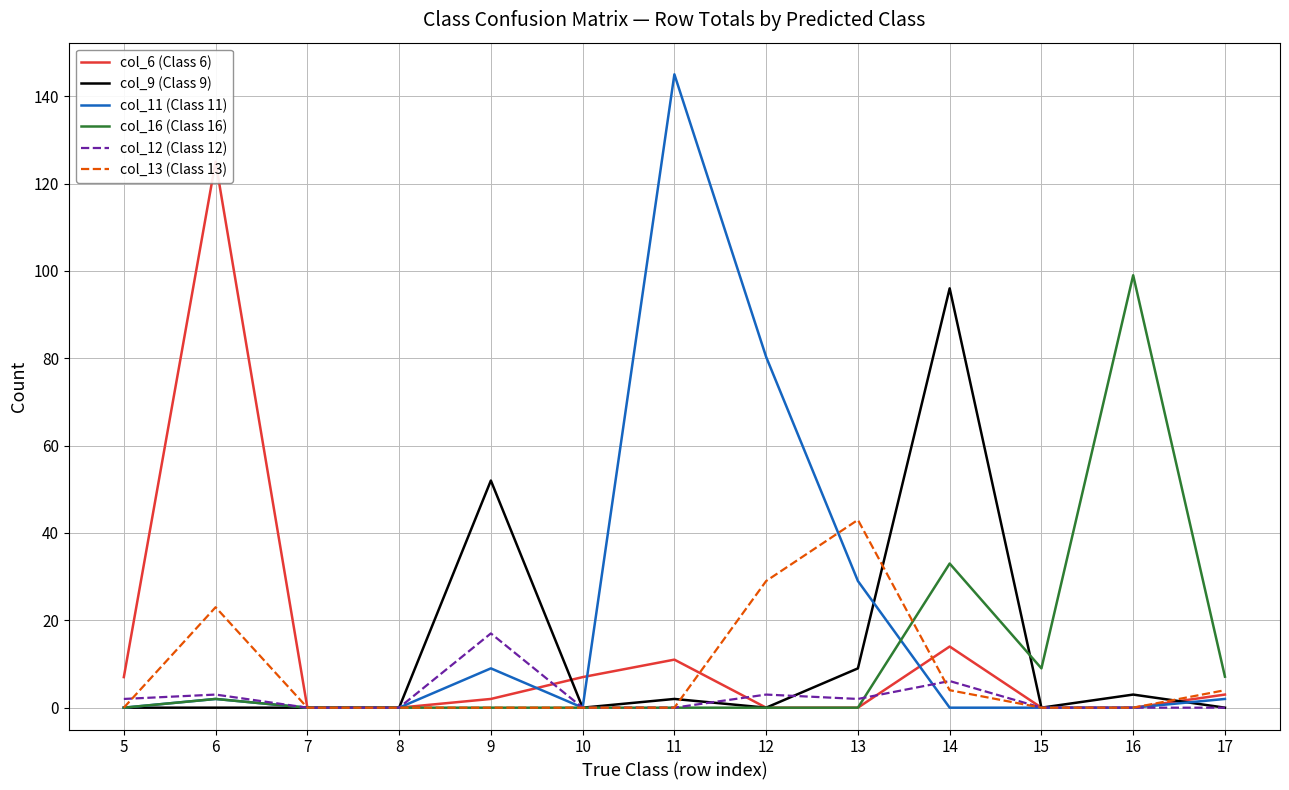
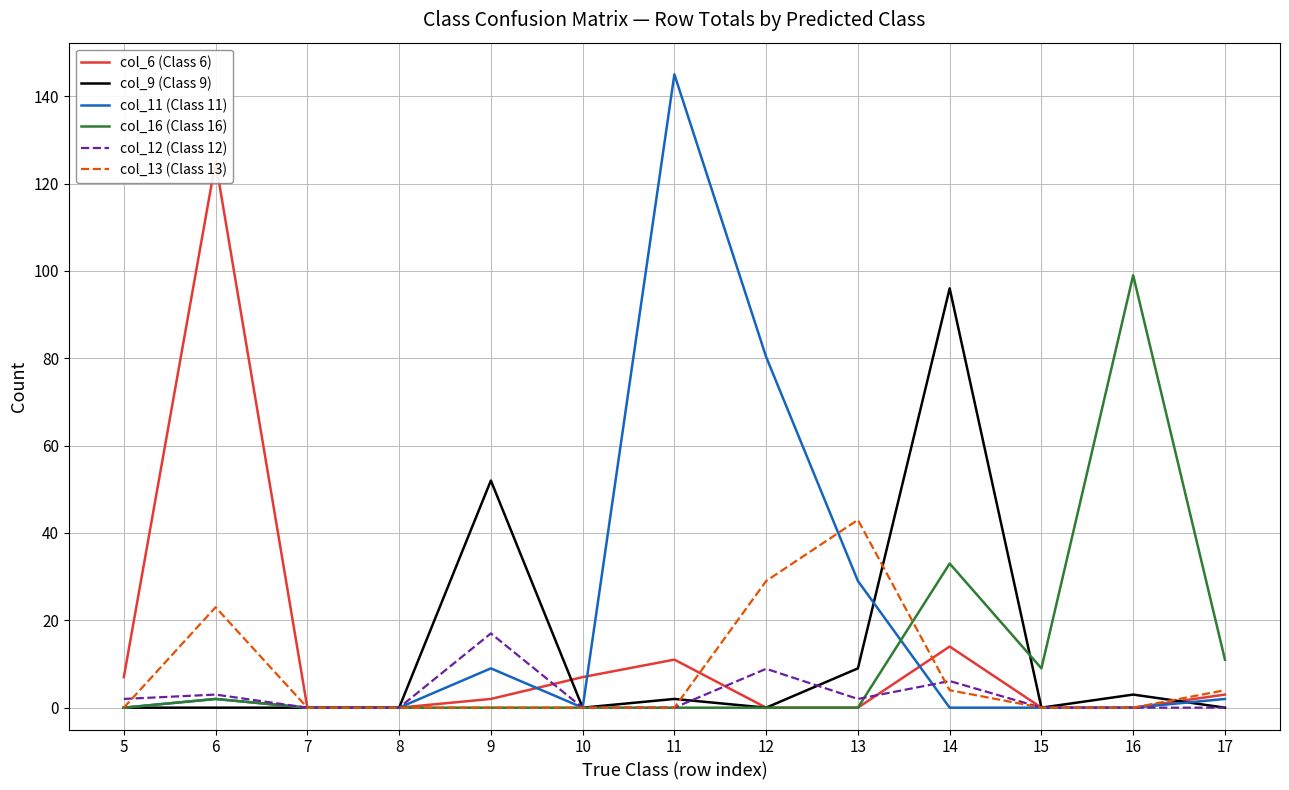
  {
    "col_9 (Class 9)": {
      "6": 0,
      "9": 52,
      "11": 2,
      "13": 9,
      "14": 96,
      "16": 3
    },
    "col_11 (Class 11)": {
      "9": 9,
      "11": 145,
      "12": 80,
      "13": 29,
      "14": 0,
      "17": 2
    },
    "col_16 (Class 16)": {
      "14": 33,
      "15": 9,
      "16": 99,
-     "17": 7
+     "17": 11
    },
    "col_12 (Class 12)": {
      "5": 2,
      "6": 3,
      "9": 17,
-     "12": 3,
+     "12": 9,
      "13": 2,
      "14": 6
    }
  }
